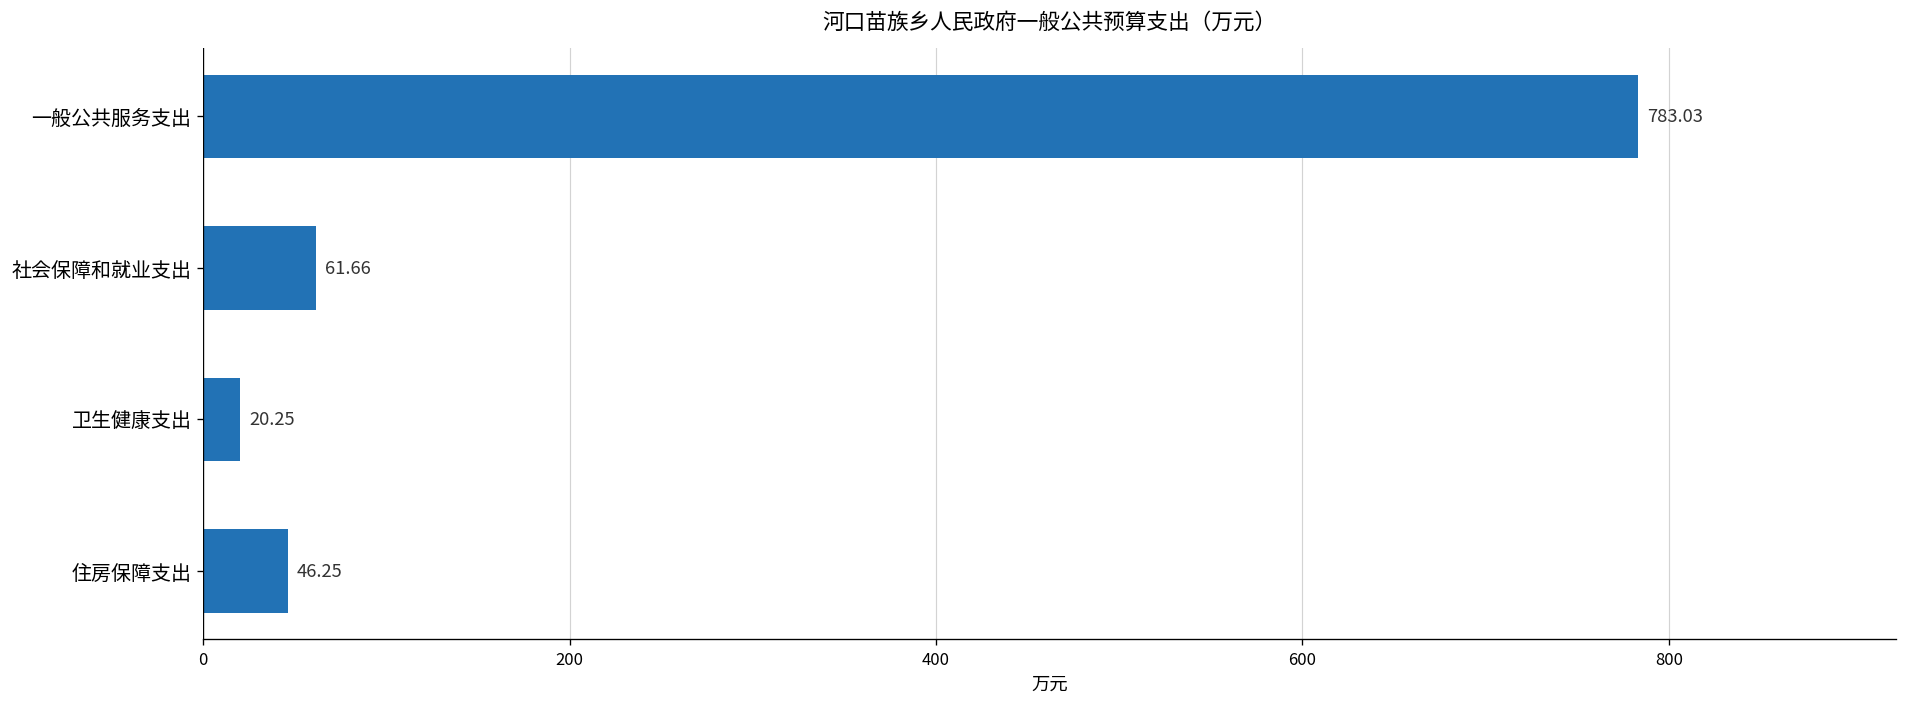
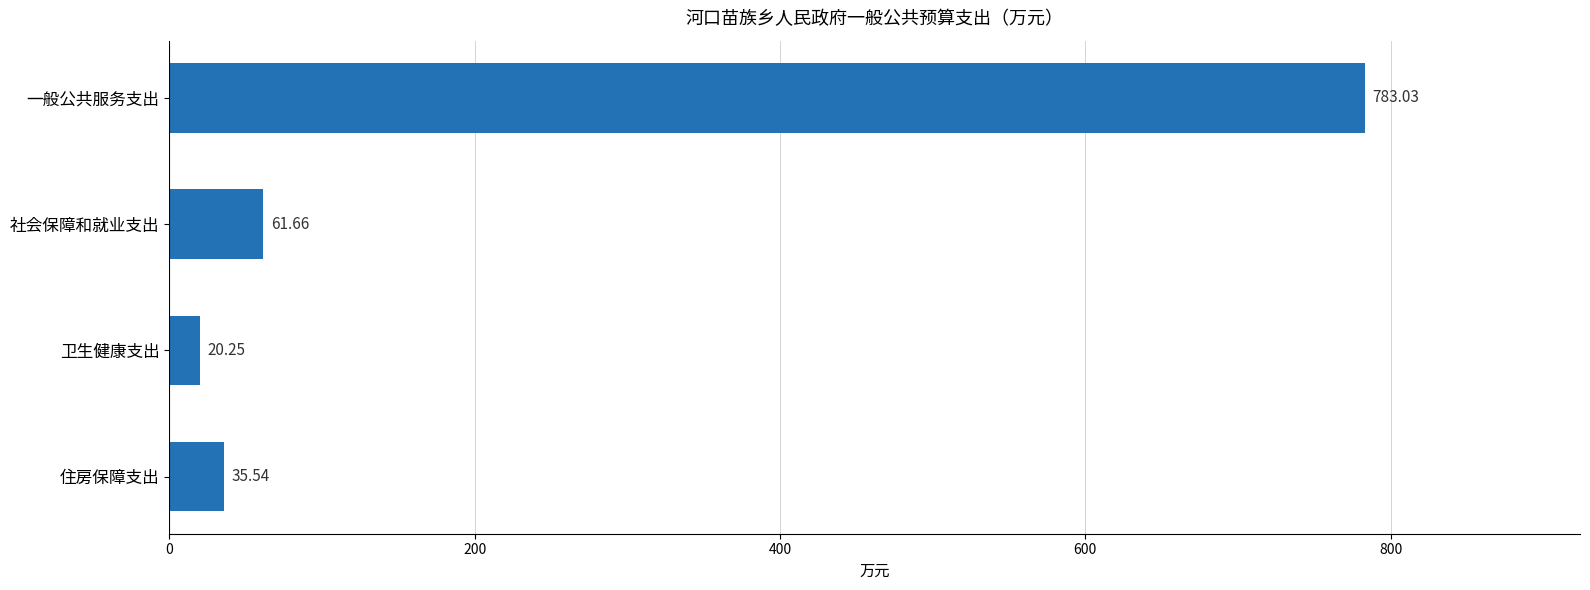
  {
    "一般公共服务支出": 783.03,
    "社会保障和就业支出": 61.66,
    "卫生健康支出": 20.25,
-   "住房保障支出": 46.25
+   "住房保障支出": 35.54
  }
